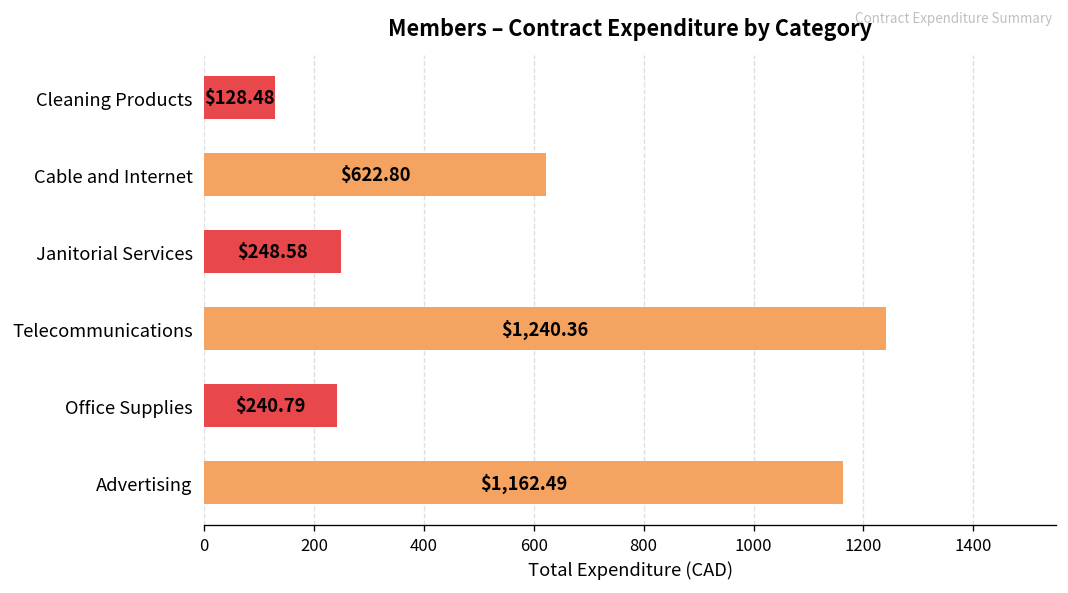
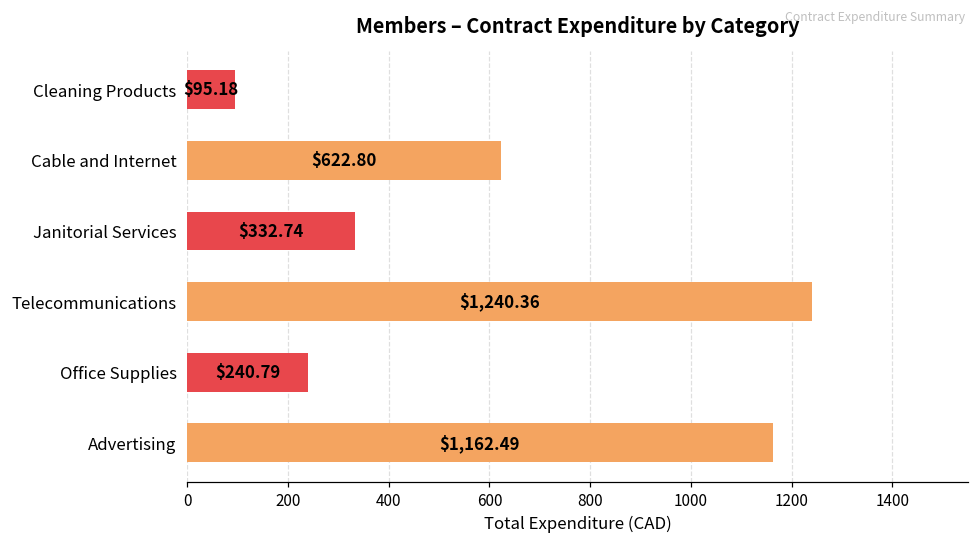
  {
-   "Cleaning Products": "$128.48",
+   "Cleaning Products": "$95.18",
    "Cable and Internet": "$622.80",
-   "Janitorial Services": "$248.58",
+   "Janitorial Services": "$332.74",
    "Telecommunications": "$1,240.36",
    "Office Supplies": "$240.79",
    "Advertising": "$1,162.49"
  }
